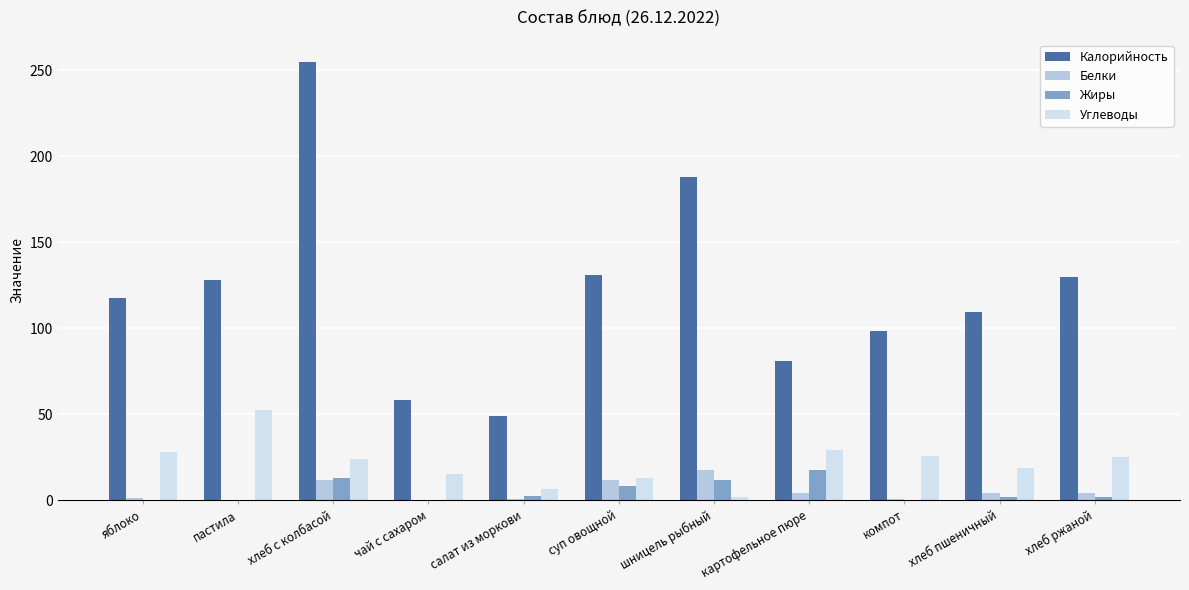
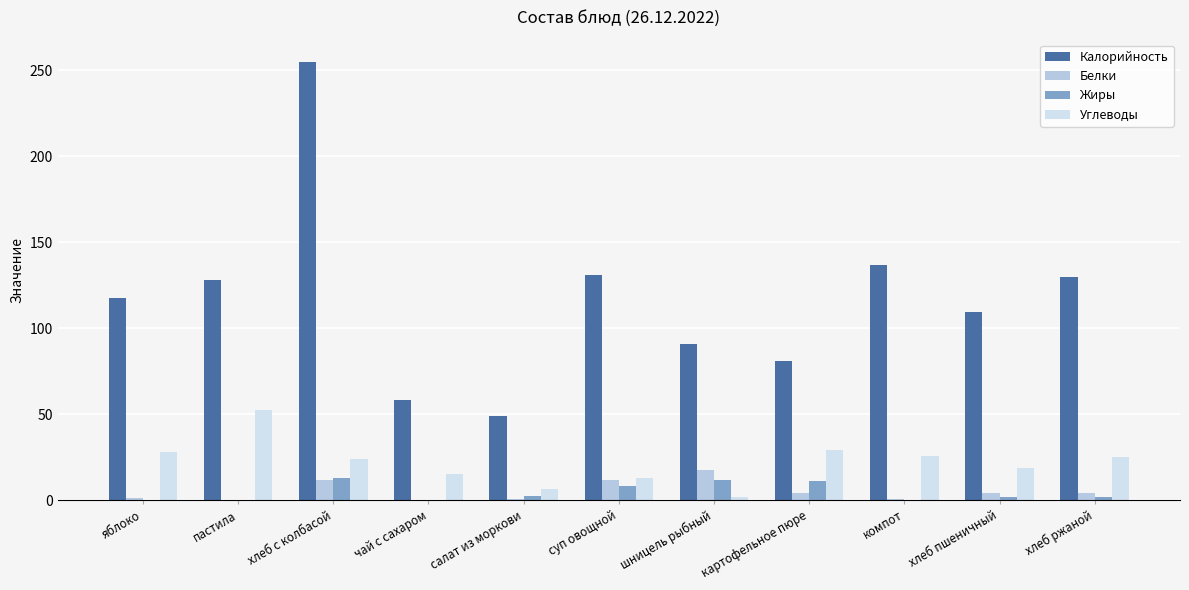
  {
    "Калорийность": {
      "яблоко": 118,
      "пастила": 128,
      "хлеб с колбасой": 255,
      "чай с сахаром": 58,
      "салат из моркови": 49,
      "суп овощной": 131,
-     "шницель рыбный": 188,
+     "шницель рыбный": 91,
      "картофельное пюре": 81,
-     "компот": 98,
+     "компот": 136,
      "хлеб пшеничный": 110,
      "хлеб ржаной": 130
    },
    "Жиры": {
      "яблоко": 0,
      "хлеб с колбасой": 13,
      "чай с сахаром": 0,
      "салат из моркови": 2,
      "суп овощной": 8,
      "шницель рыбный": 12,
-     "картофельное пюре": 18,
+     "картофельное пюре": 11,
      "компот": 0,
      "хлеб пшеничный": 2,
      "хлеб ржаной": 2
    }
  }
